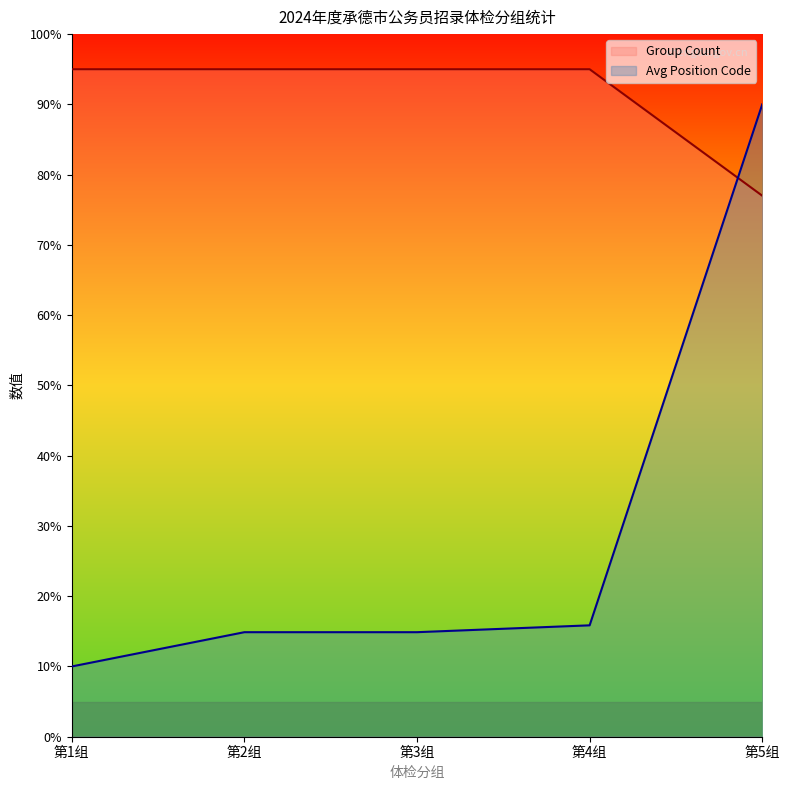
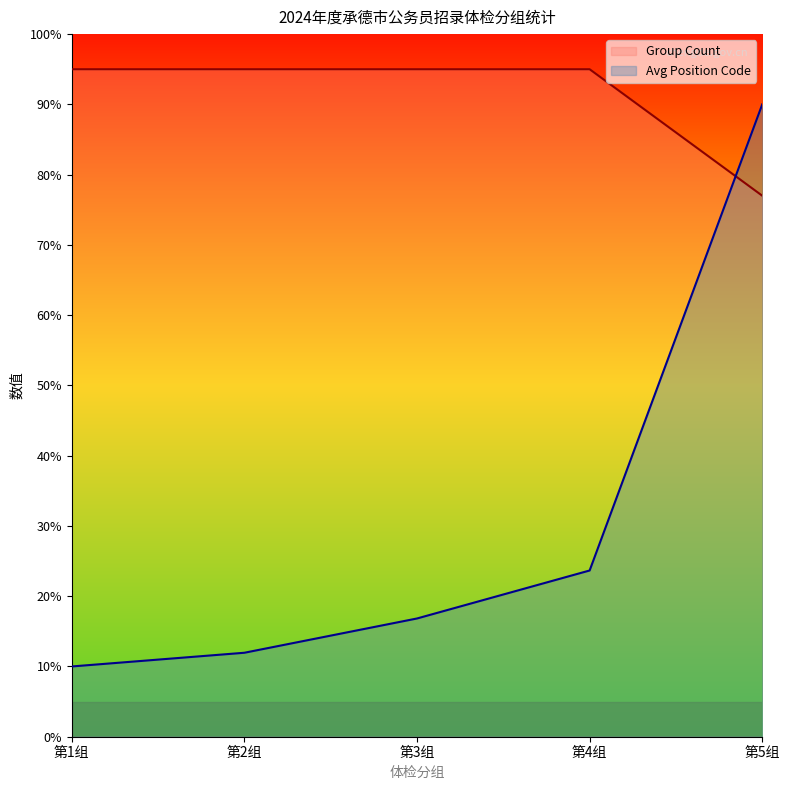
  {
    "Group Count": {
      "第1组": "95%",
      "第2组": "95%",
      "第3组": "95%",
      "第4组": "95%",
      "第5组": "77%"
    },
    "Avg Position Code": {
      "第1组": "10%",
-     "第2组": "15%",
-     "第3组": "15%",
-     "第4组": "16%",
+     "第2组": "12%",
+     "第3组": "17%",
+     "第4组": "24%",
      "第5组": "90%"
    }
  }
